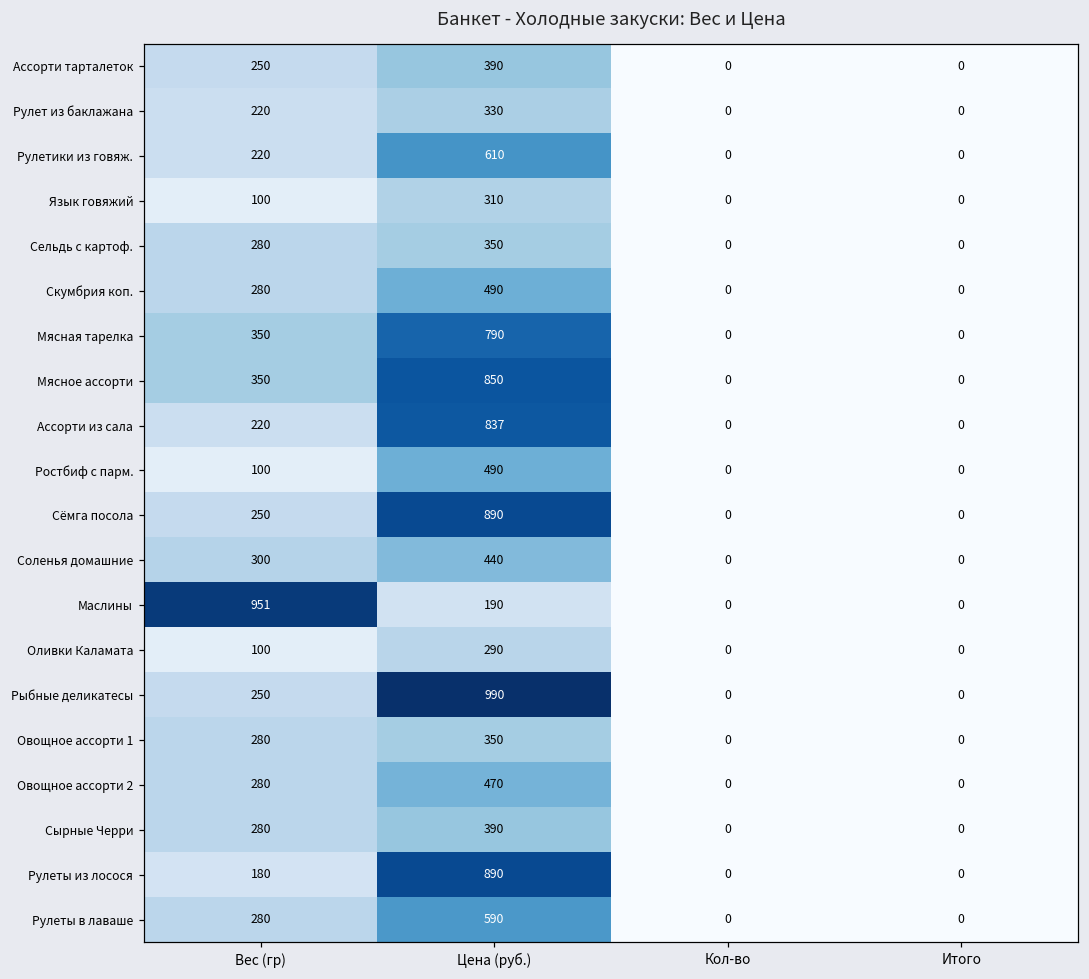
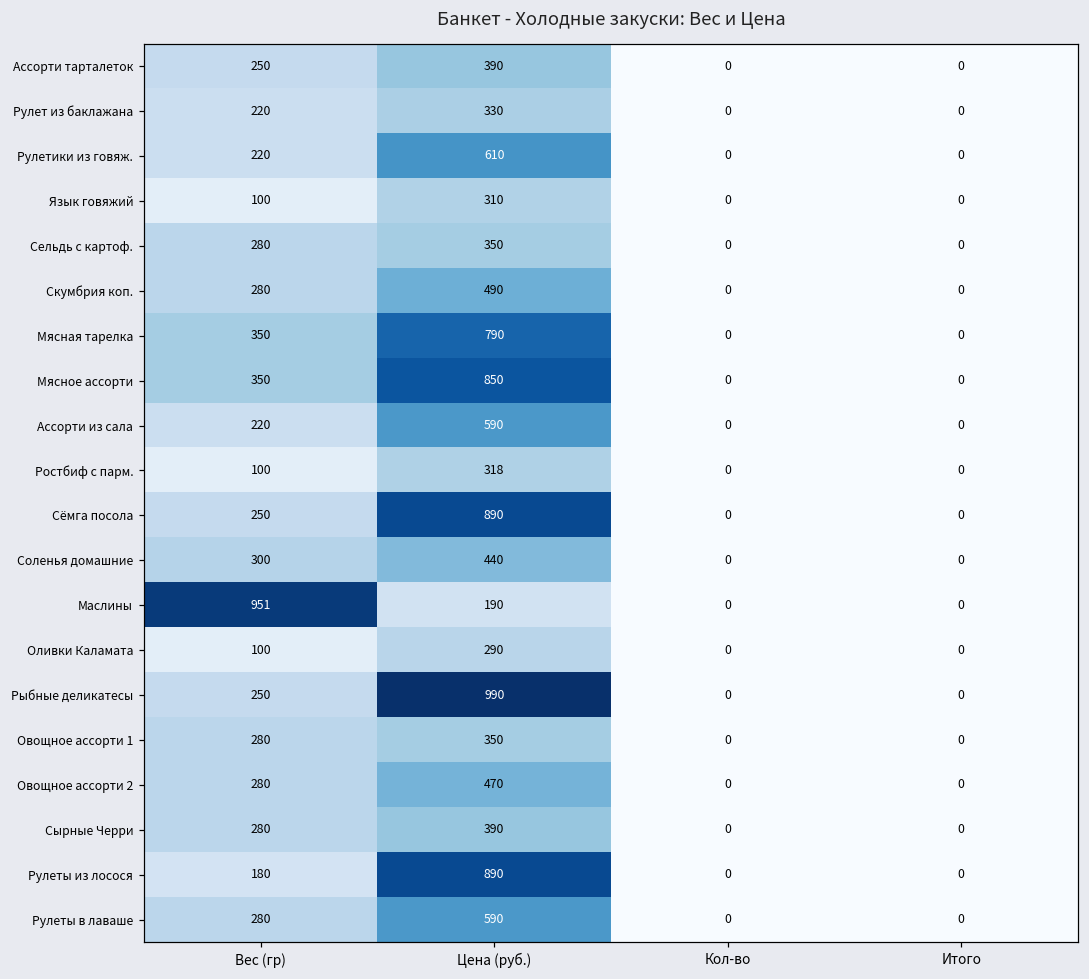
  {
    "Ассорти тарталеток": {
      "Вес (гр)": 250,
      "Цена (руб.)": 390,
      "Кол-во": 0,
      "Итого": 0
    },
    "Рулет из баклажана": {
      "Вес (гр)": 220,
      "Цена (руб.)": 330,
      "Кол-во": 0,
      "Итого": 0
    },
    "Рулетики из говяж.": {
      "Вес (гр)": 220,
      "Цена (руб.)": 610,
      "Кол-во": 0,
      "Итого": 0
    },
    "Язык говяжий": {
      "Вес (гр)": 100,
      "Цена (руб.)": 310,
      "Кол-во": 0,
      "Итого": 0
    },
    "Сельдь с картоф.": {
      "Вес (гр)": 280,
      "Цена (руб.)": 350,
      "Кол-во": 0,
      "Итого": 0
    },
    "Скумбрия коп.": {
      "Вес (гр)": 280,
      "Цена (руб.)": 490,
      "Кол-во": 0,
      "Итого": 0
    },
    "Мясная тарелка": {
      "Вес (гр)": 350,
      "Цена (руб.)": 790,
      "Кол-во": 0,
      "Итого": 0
    },
    "Мясное ассорти": {
      "Вес (гр)": 350,
      "Цена (руб.)": 850,
      "Кол-во": 0,
      "Итого": 0
    },
    "Ассорти из сала": {
      "Вес (гр)": 220,
-     "Цена (руб.)": 837,
+     "Цена (руб.)": 590,
      "Кол-во": 0,
      "Итого": 0
    },
    "Ростбиф с парм.": {
      "Вес (гр)": 100,
-     "Цена (руб.)": 490,
+     "Цена (руб.)": 318,
      "Кол-во": 0,
      "Итого": 0
    },
    "Сёмга посола": {
      "Вес (гр)": 250,
      "Цена (руб.)": 890,
      "Кол-во": 0,
      "Итого": 0
    },
    "Соленья домашние": {
      "Вес (гр)": 300,
      "Цена (руб.)": 440,
      "Кол-во": 0,
      "Итого": 0
    },
    "Маслины": {
      "Вес (гр)": 951,
      "Цена (руб.)": 190,
      "Кол-во": 0,
      "Итого": 0
    },
    "Оливки Каламата": {
      "Вес (гр)": 100,
      "Цена (руб.)": 290,
      "Кол-во": 0,
      "Итого": 0
    },
    "Рыбные деликатесы": {
      "Вес (гр)": 250,
      "Цена (руб.)": 990,
      "Кол-во": 0,
      "Итого": 0
    },
    "Овощное ассорти 1": {
      "Вес (гр)": 280,
      "Цена (руб.)": 350,
      "Кол-во": 0,
      "Итого": 0
    },
    "Овощное ассорти 2": {
      "Вес (гр)": 280,
      "Цена (руб.)": 470,
      "Кол-во": 0,
      "Итого": 0
    },
    "Сырные Черри": {
      "Вес (гр)": 280,
      "Цена (руб.)": 390,
      "Кол-во": 0,
      "Итого": 0
    },
    "Рулеты из лосося": {
      "Вес (гр)": 180,
      "Цена (руб.)": 890,
      "Кол-во": 0,
      "Итого": 0
    },
    "Рулеты в лаваше": {
      "Вес (гр)": 280,
      "Цена (руб.)": 590,
      "Кол-во": 0,
      "Итого": 0
    }
  }
